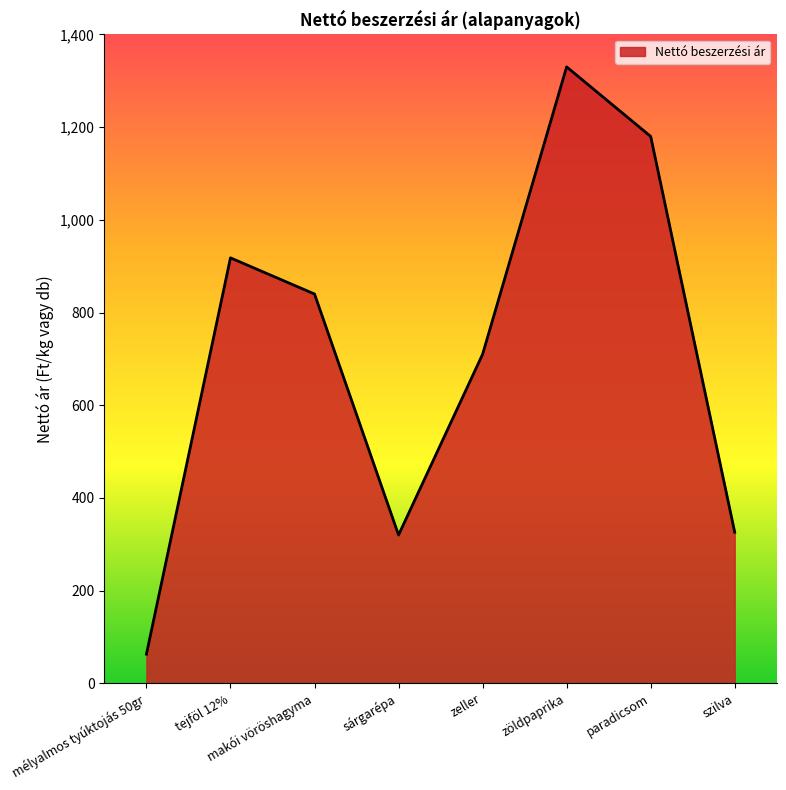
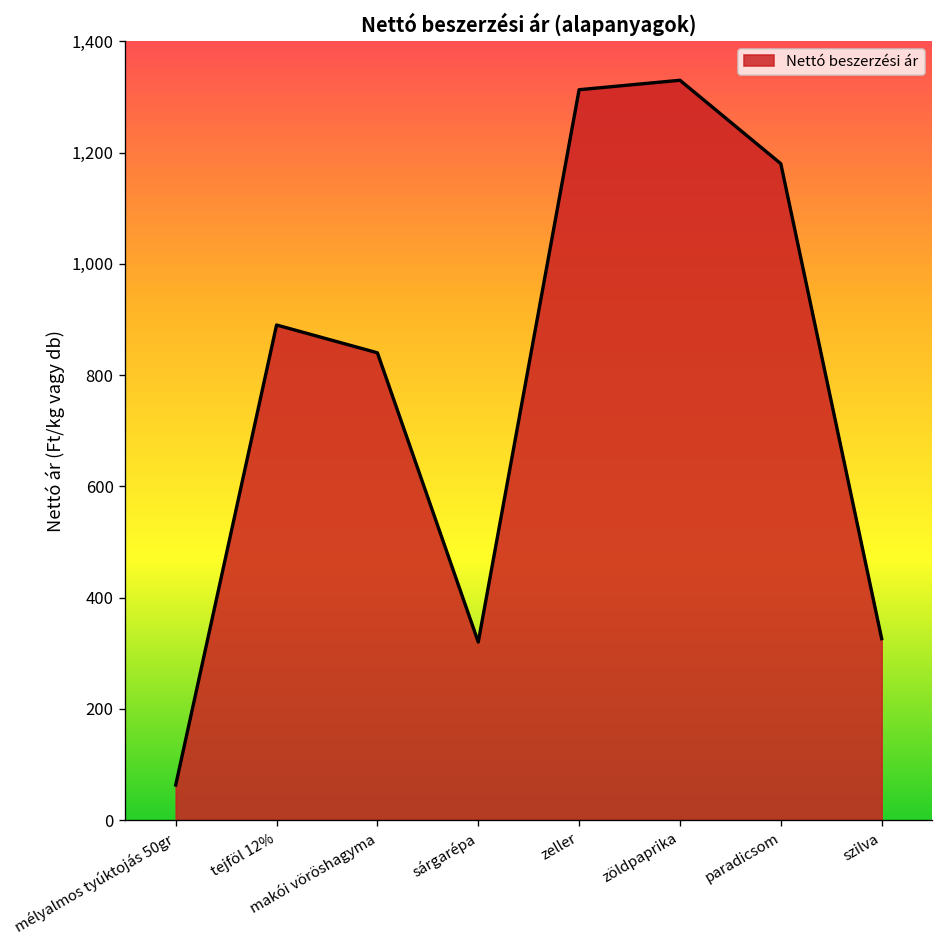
  {
    "mélyalmos tyúktojás 50gr": "60",
-   "tejföl 12%": "920",
+   "tejföl 12%": "890",
    "makói vöröshagyma": "840",
    "sárgarépa": "320",
-   "zeller": "710",
+   "zeller": "1,310",
    "zöldpaprika": "1,330",
    "paradicsom": "1,180",
    "szilva": "330"
  }
